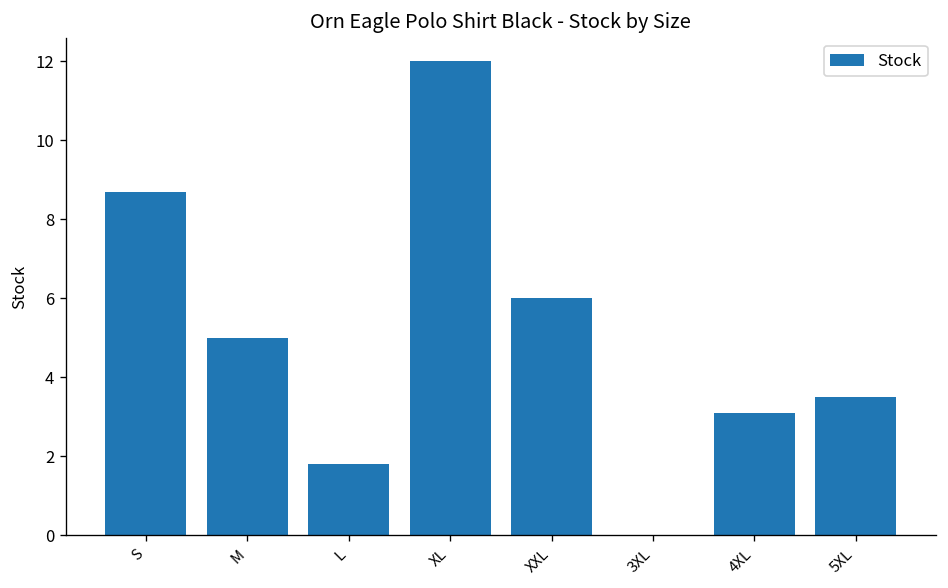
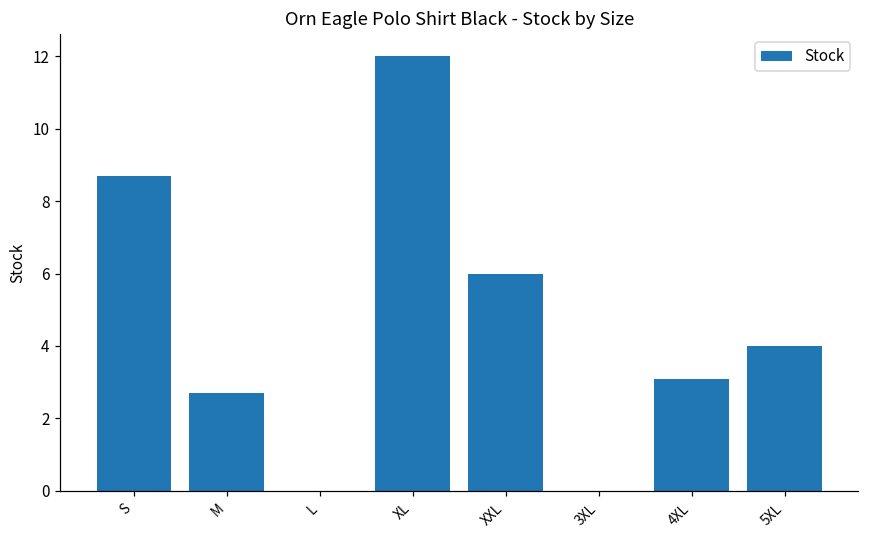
  {
    "S": 8.7,
-   "M": 5.0,
-   "L": 1.8,
+   "M": 2.7,
+   "L": 0.0,
    "XL": 12.0,
    "XXL": 6.0,
    "3XL": 0.0,
    "4XL": 3.1,
-   "5XL": 3.5
+   "5XL": 4.0
  }
